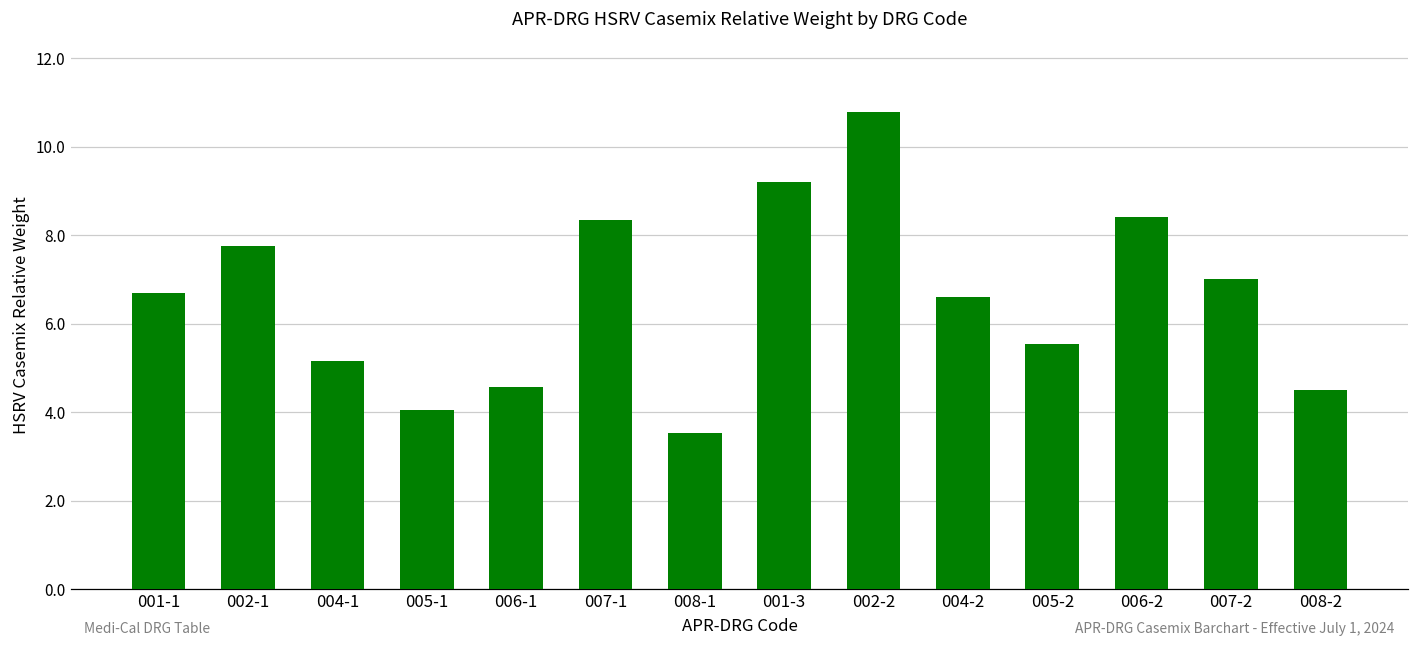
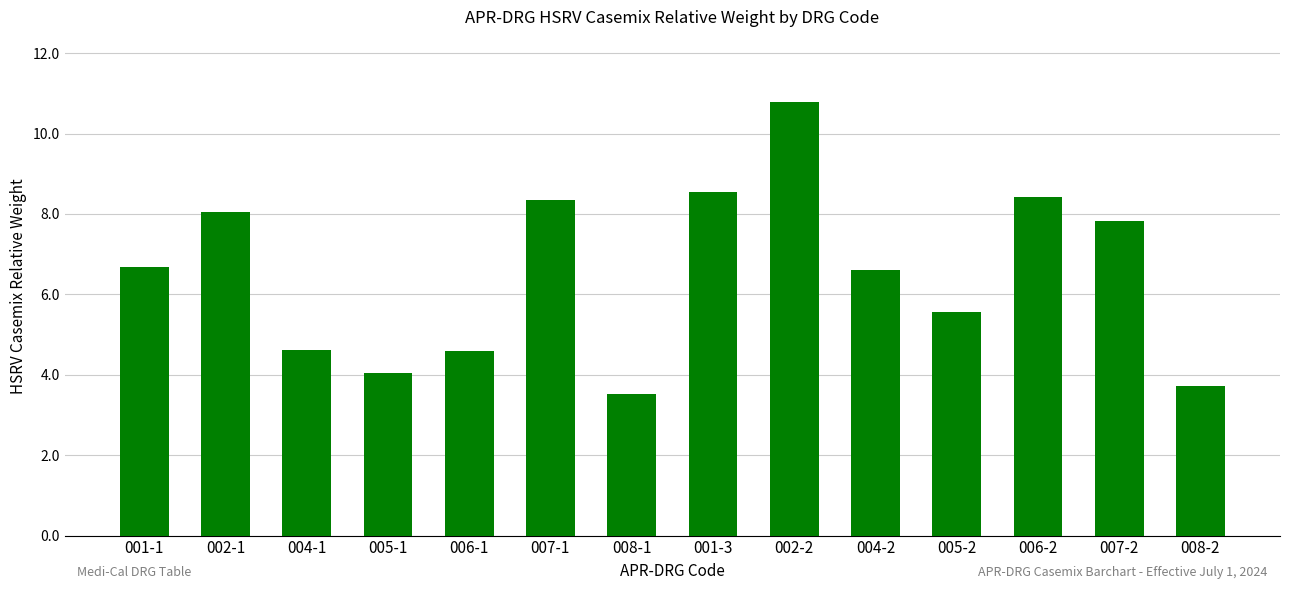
  {
    "001-1": 6.7,
-   "002-1": 7.8,
-   "004-1": 5.2,
+   "002-1": 8.0,
+   "004-1": 4.6,
    "005-1": 4.0,
    "006-1": 4.6,
    "007-1": 8.3,
    "008-1": 3.5,
-   "001-3": 9.2,
+   "001-3": 8.5,
    "002-2": 10.8,
    "004-2": 6.6,
    "005-2": 5.5,
    "006-2": 8.4,
-   "007-2": 7.0,
-   "008-2": 4.5
+   "007-2": 7.8,
+   "008-2": 3.7
  }
